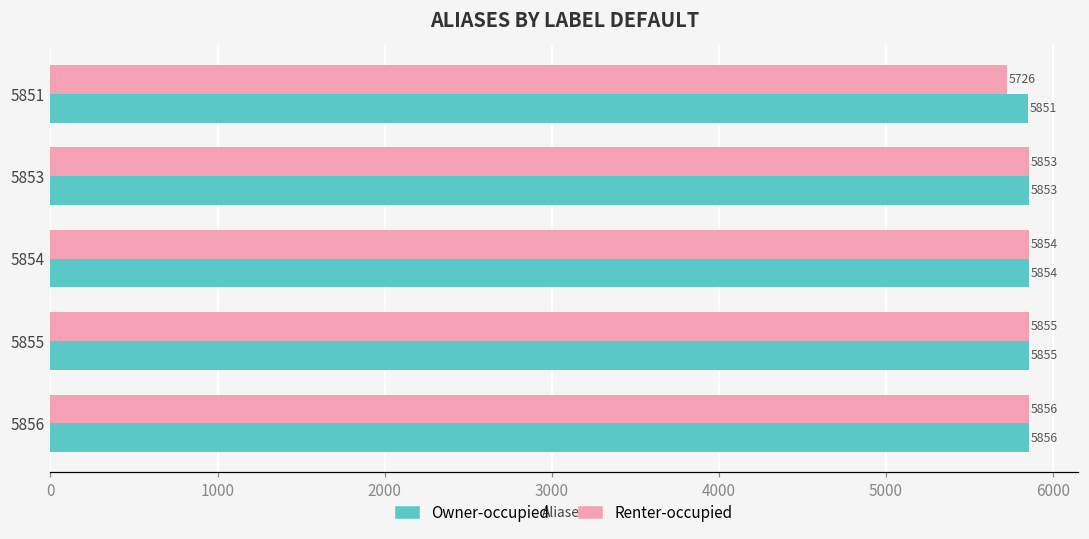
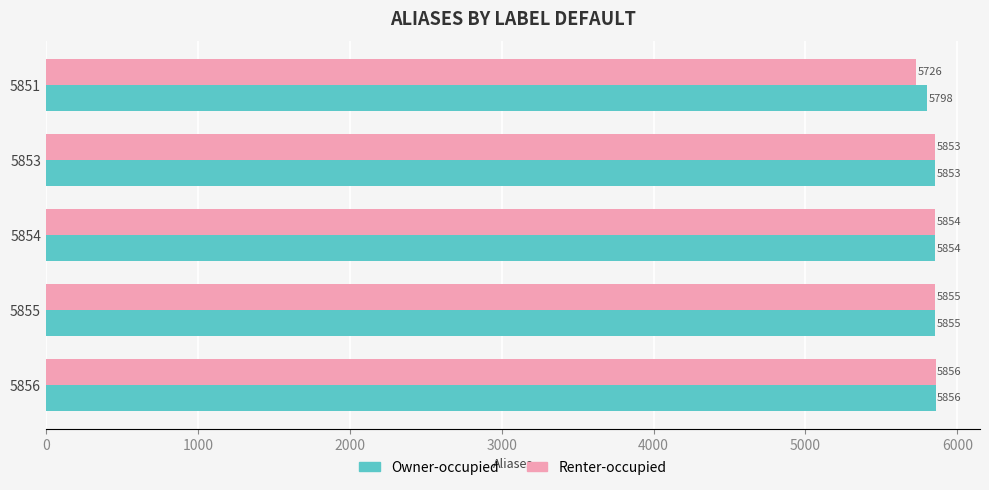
  {
    "Owner-occupied": {
-     "5851": 5851,
+     "5851": 5798,
      "5853": 5853,
      "5854": 5854,
      "5855": 5855,
      "5856": 5856
    },
    "Renter-occupied": {
      "5851": 5726,
      "5853": 5853,
      "5854": 5854,
      "5855": 5855,
      "5856": 5856
    }
  }
